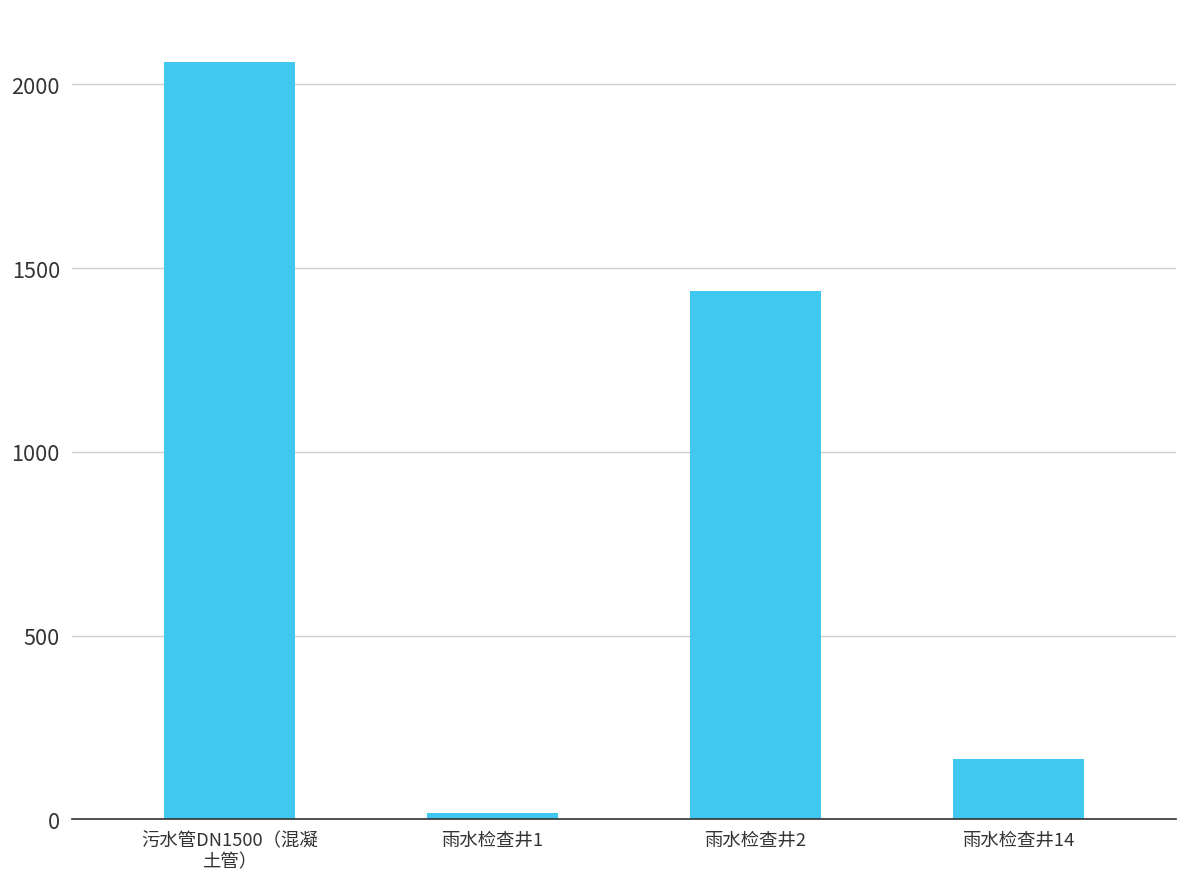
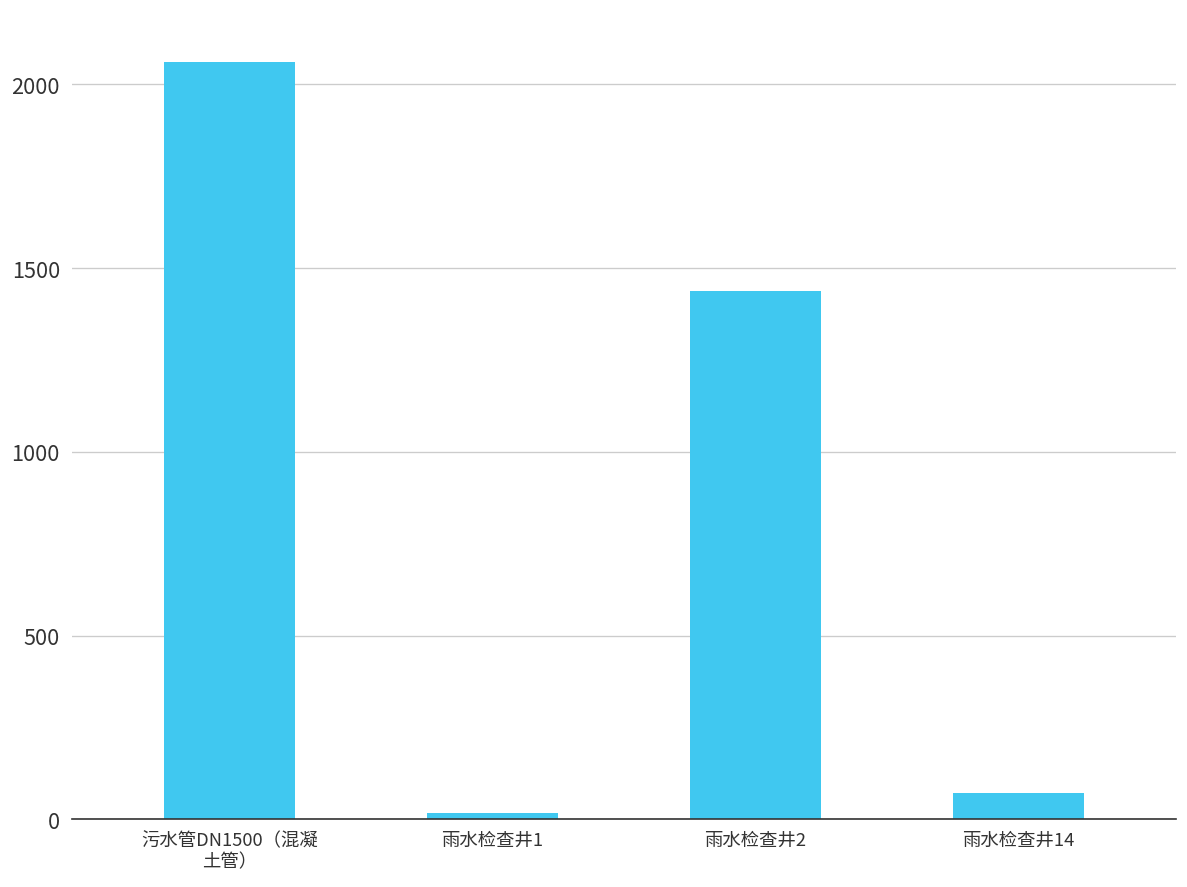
  {
    "污水管DN1500（混凝 土管）": 2060,
    "雨水检查井1": 20,
    "雨水检查井2": 1440,
-   "雨水检查井14": 170
+   "雨水检查井14": 70
  }
